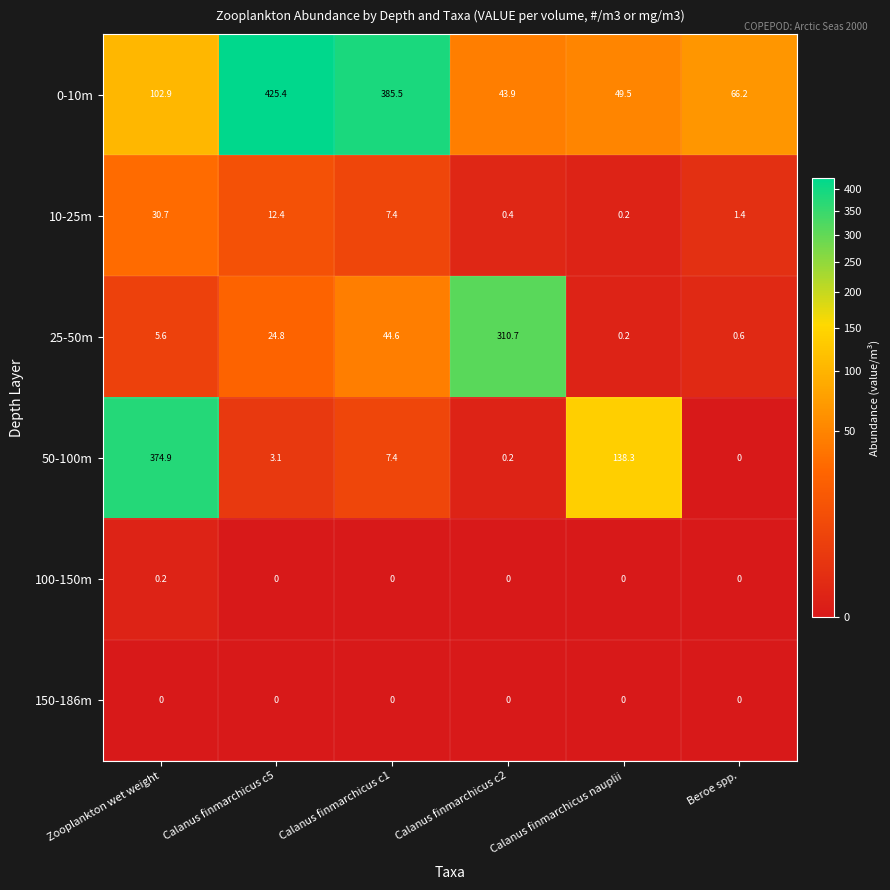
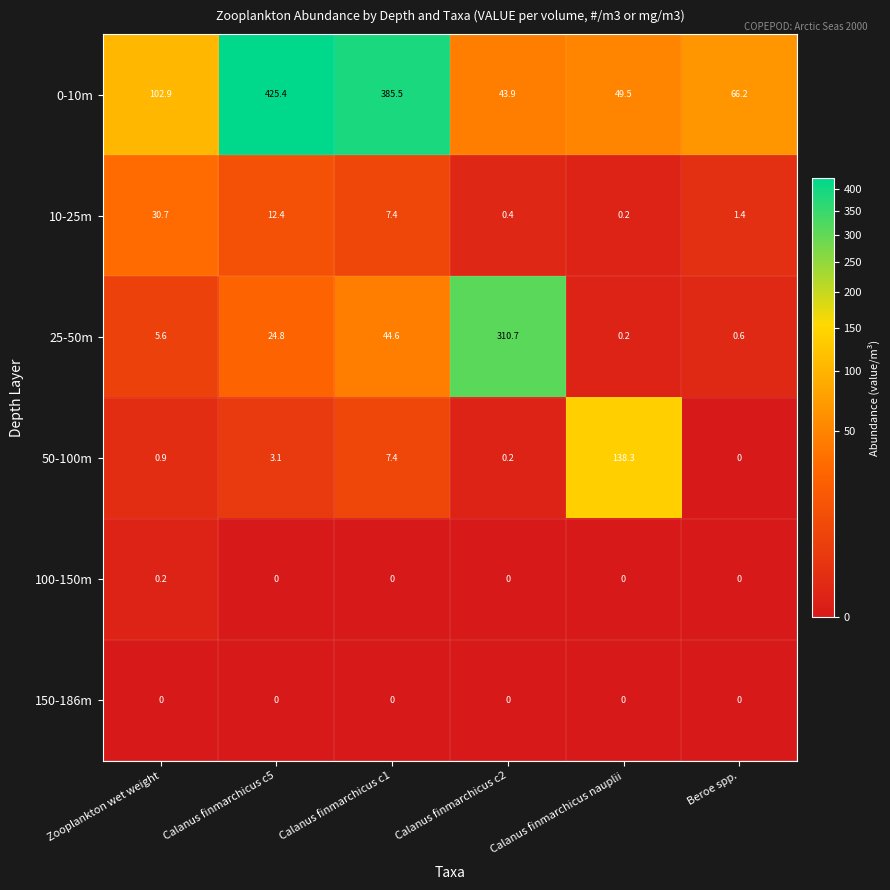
  {
    "0-10m": {
      "Zooplankton wet weight": 102.9,
      "Calanus finmarchicus c5": 425.4,
      "Calanus finmarchicus c1": 385.5,
      "Calanus finmarchicus c2": 43.9,
      "Calanus finmarchicus nauplii": 49.5,
      "Beroe spp.": 66.2
    },
    "10-25m": {
      "Zooplankton wet weight": 30.7,
      "Calanus finmarchicus c5": 12.4,
      "Calanus finmarchicus c1": 7.4,
      "Calanus finmarchicus c2": 0.4,
      "Calanus finmarchicus nauplii": 0.2,
      "Beroe spp.": 1.4
    },
    "25-50m": {
      "Zooplankton wet weight": 5.6,
      "Calanus finmarchicus c5": 24.8,
      "Calanus finmarchicus c1": 44.6,
      "Calanus finmarchicus c2": 310.7,
      "Calanus finmarchicus nauplii": 0.2,
      "Beroe spp.": 0.6
    },
    "50-100m": {
-     "Zooplankton wet weight": 374.9,
+     "Zooplankton wet weight": 0.9,
      "Calanus finmarchicus c5": 3.1,
      "Calanus finmarchicus c1": 7.4,
      "Calanus finmarchicus c2": 0.2,
      "Calanus finmarchicus nauplii": 138.3,
      "Beroe spp.": 0
    },
    "100-150m": {
      "Zooplankton wet weight": 0.2,
      "Calanus finmarchicus c5": 0,
      "Calanus finmarchicus c1": 0,
      "Calanus finmarchicus c2": 0,
      "Calanus finmarchicus nauplii": 0,
      "Beroe spp.": 0
    },
    "150-186m": {
      "Zooplankton wet weight": 0,
      "Calanus finmarchicus c5": 0,
      "Calanus finmarchicus c1": 0,
      "Calanus finmarchicus c2": 0,
      "Calanus finmarchicus nauplii": 0,
      "Beroe spp.": 0
    }
  }
